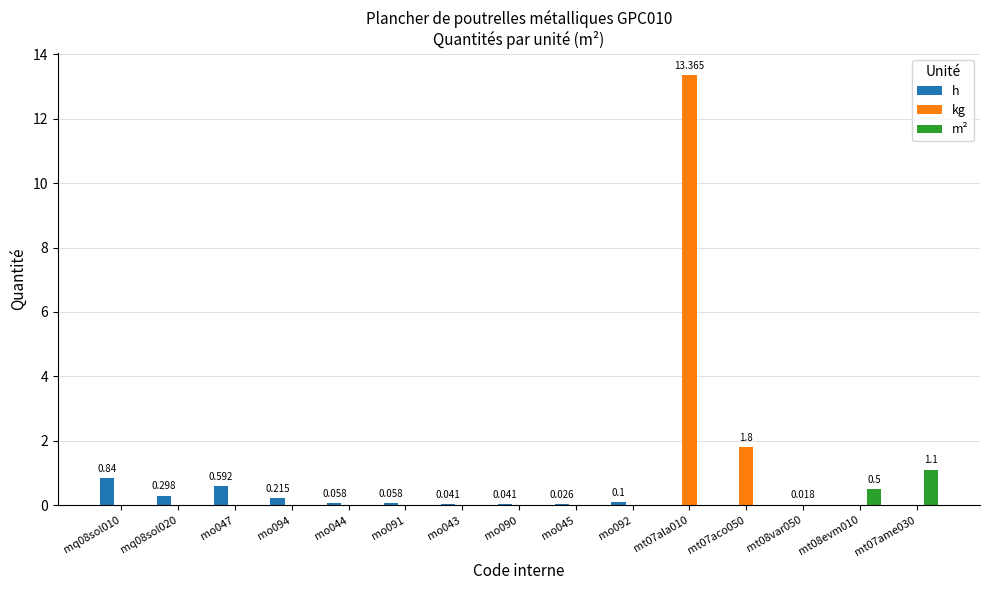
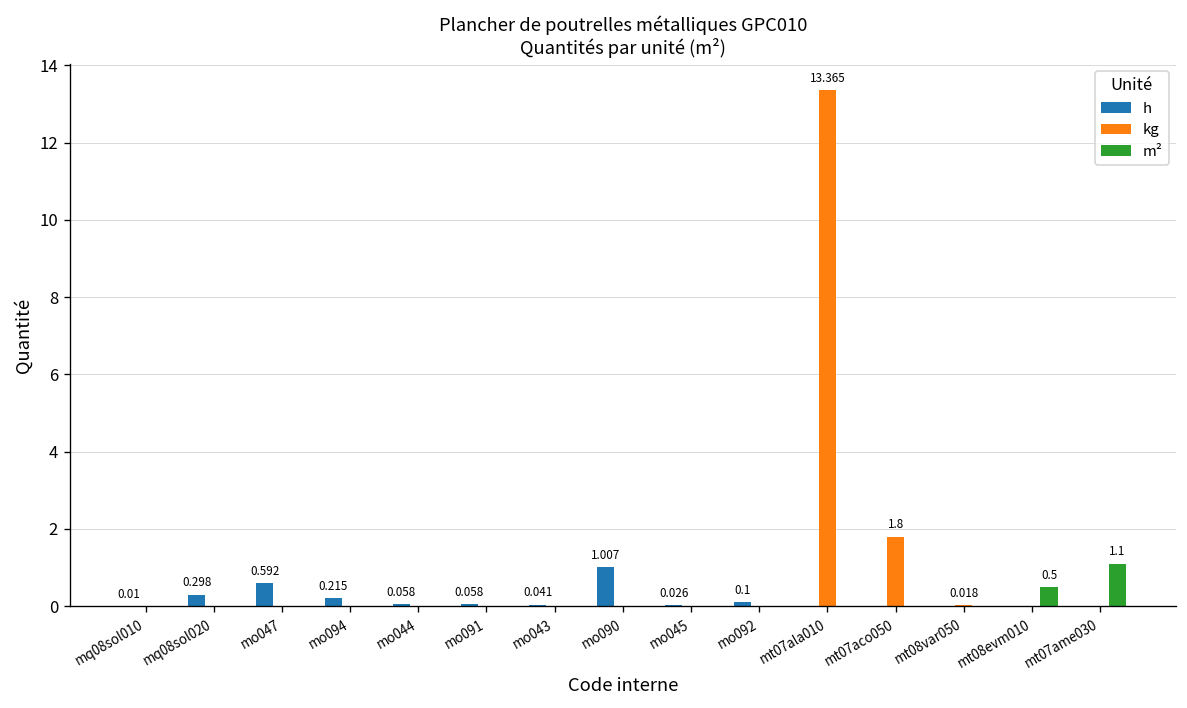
  {
    "h": {
-     "mq08sol010": 0.84,
+     "mq08sol010": 0.01,
      "mq08sol020": 0.298,
      "mo047": 0.592,
      "mo094": 0.215,
      "mo044": 0.058,
      "mo091": 0.058,
      "mo043": 0.041,
-     "mo090": 0.041,
+     "mo090": 1.007,
      "mo045": 0.026,
      "mo092": 0.1
    },
    "kg": {
      "mt07ala010": 13.365,
      "mt07aco050": 1.8,
      "mt08var050": 0.018
    },
    "m²": {
      "mt08evm010": 0.5,
      "mt07ame030": 1.1
    }
  }
